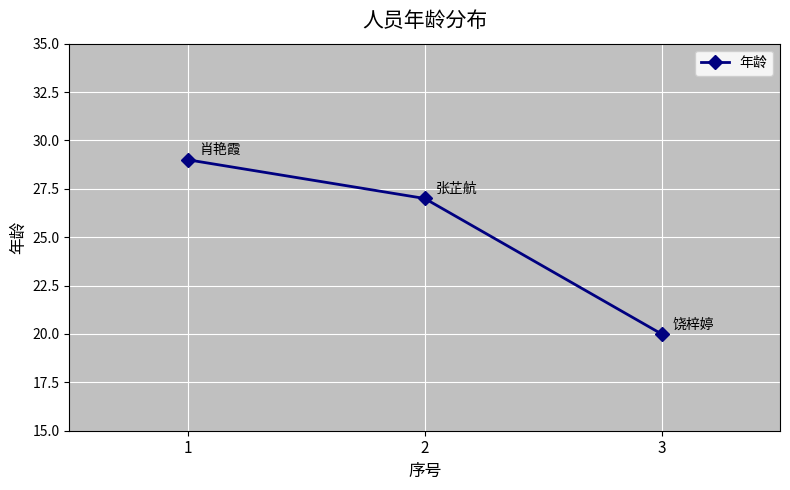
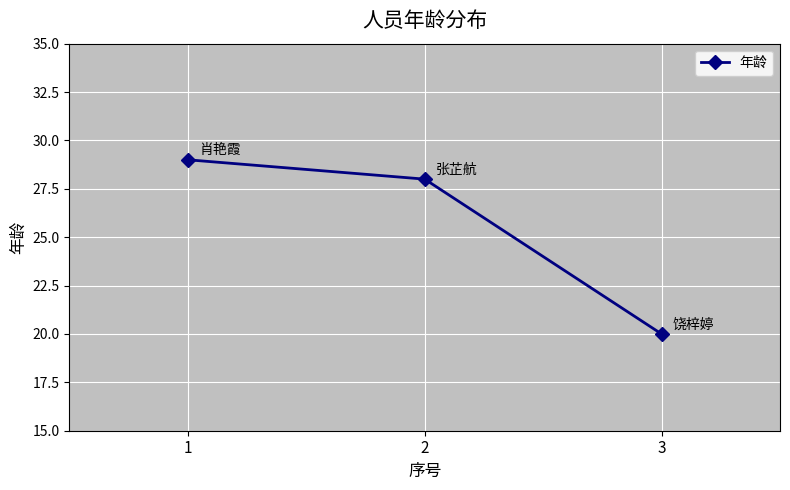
  {
    "1": 29,
-   "2": 27,
+   "2": 28,
    "3": 20
  }
